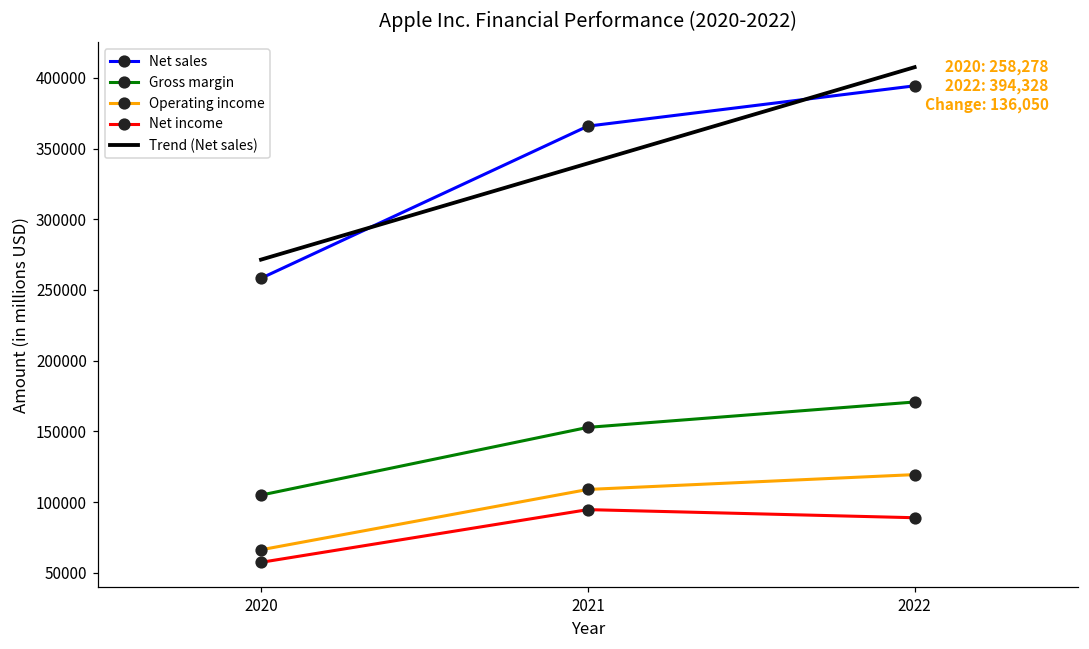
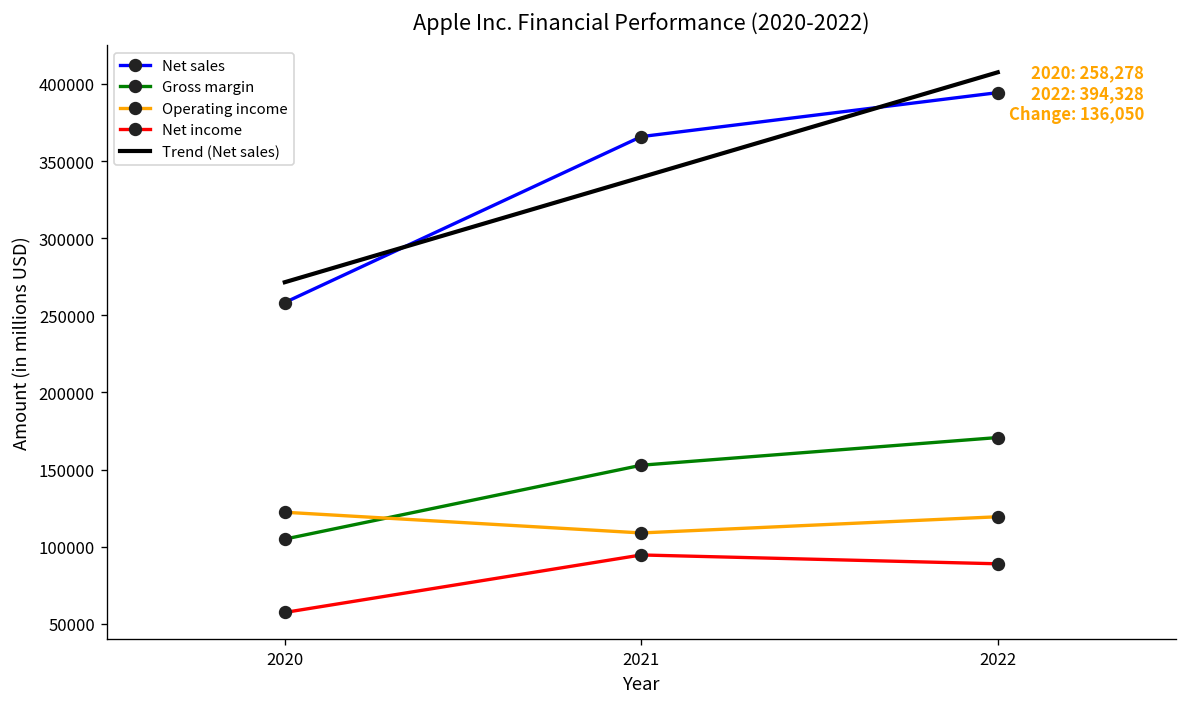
  {
    "Net sales": {
      "2022": "394,328"
    },
    "Gross margin": {
      "2020": "105000",
      "2021": "153000",
      "2022": "171000"
    },
    "Operating income": {
-     "2020": "66000",
+     "2020": "122000",
      "2021": "109000",
      "2022": "119000"
    },
    "Net income": {
      "2020": "57000",
      "2021": "95000",
      "2022": "89000"
    },
    "Trend (Net sales)": {
      "2020": "271000"
    }
  }
